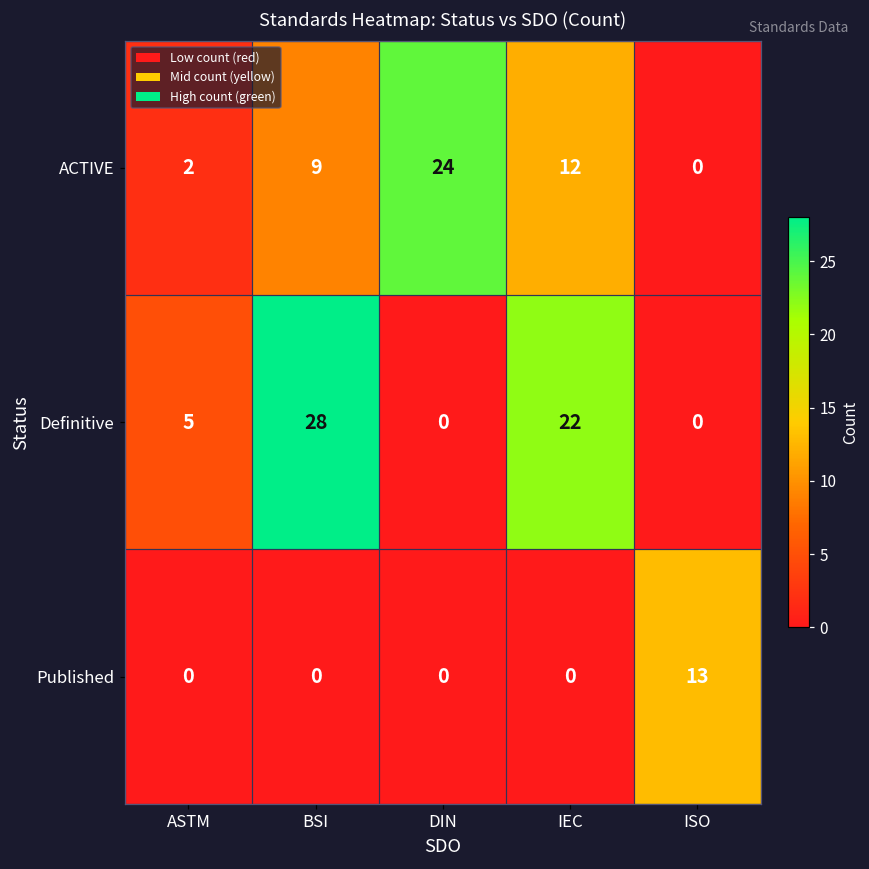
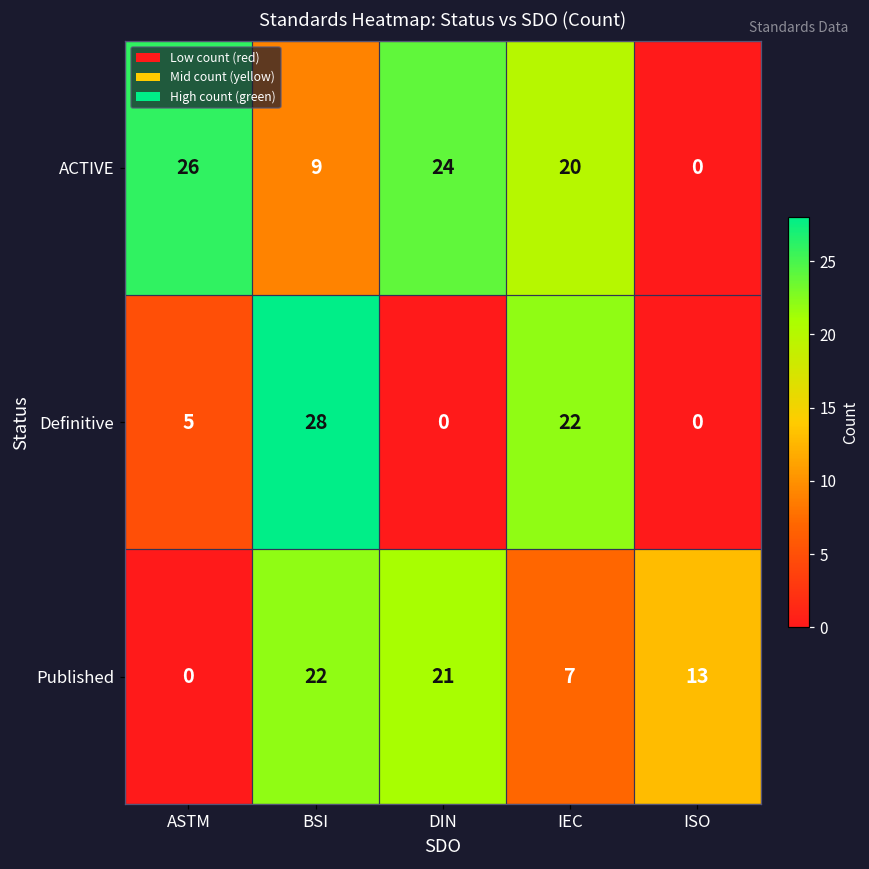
  {
    "ACTIVE": {
-     "ASTM": 2,
+     "ASTM": 26,
      "BSI": 9,
      "DIN": 24,
-     "IEC": 12,
+     "IEC": 20,
      "ISO": 0
    },
    "Definitive": {
      "ASTM": 5,
      "BSI": 28,
      "DIN": 0,
      "IEC": 22,
      "ISO": 0
    },
    "Published": {
      "ASTM": 0,
-     "BSI": 0,
-     "DIN": 0,
-     "IEC": 0,
+     "BSI": 22,
+     "DIN": 21,
+     "IEC": 7,
      "ISO": 13
    }
  }
